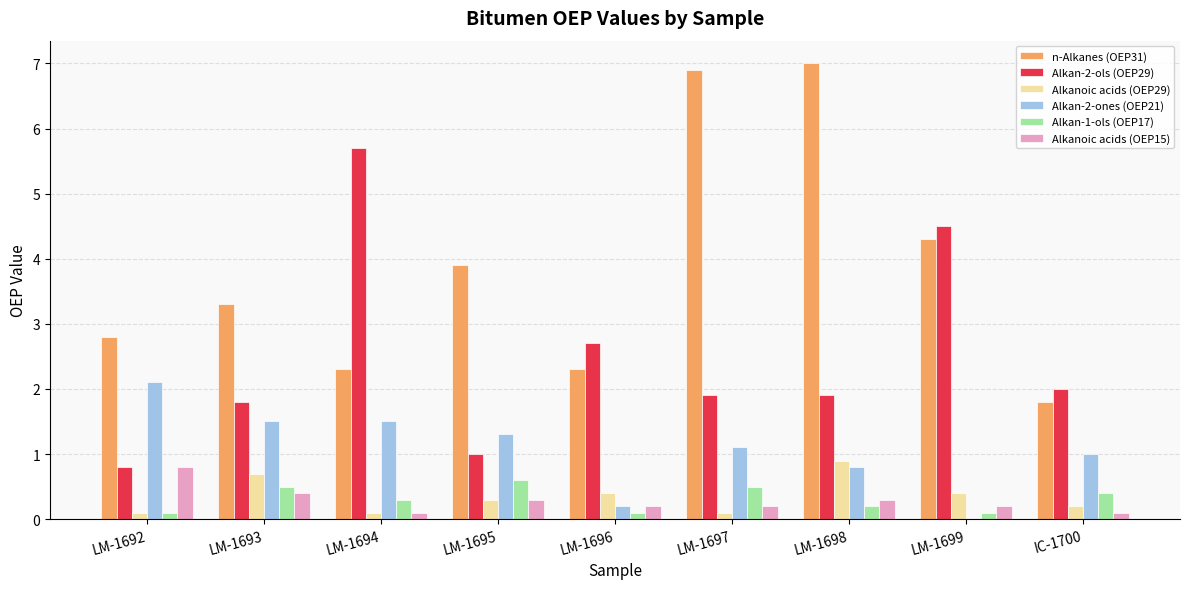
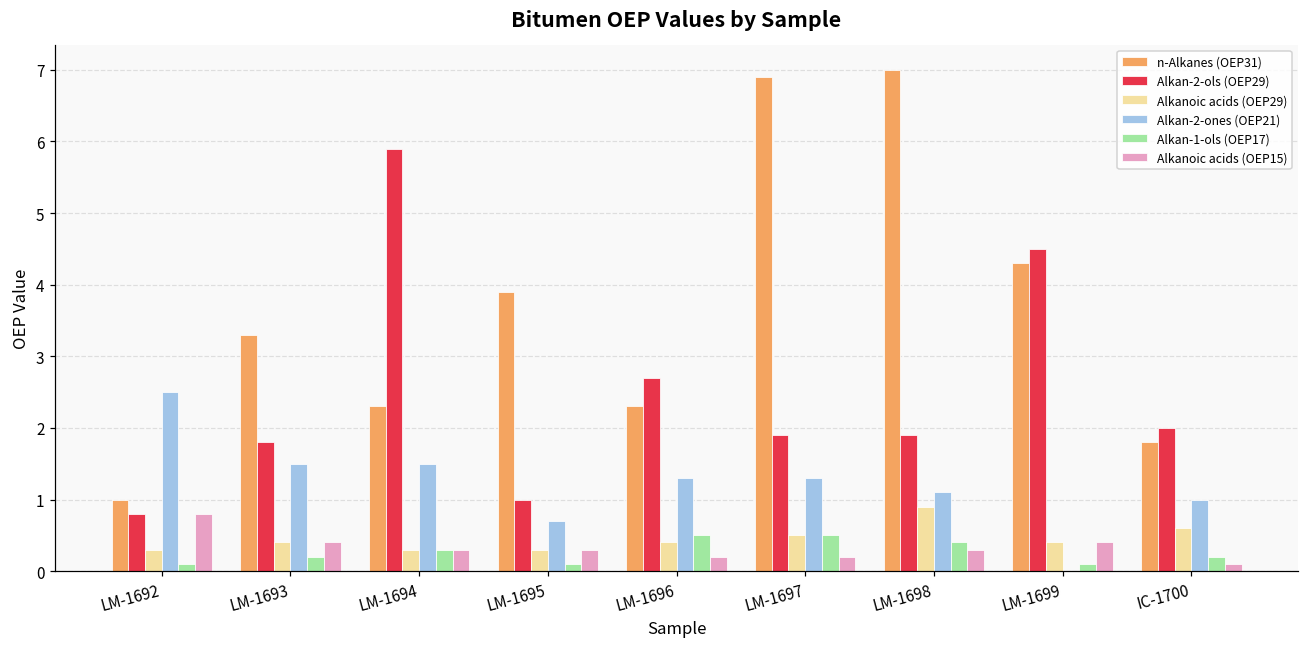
  {
    "n-Alkanes (OEP31)": {
-     "LM-1692": 2.8,
+     "LM-1692": 1.0,
      "LM-1693": 3.3,
      "LM-1694": 2.3,
      "LM-1695": 3.9,
      "LM-1696": 2.3,
      "LM-1697": 6.9,
      "LM-1698": 7.0,
      "LM-1699": 4.3,
      "IC-1700": 1.8
    },
    "Alkan-2-ols (OEP29)": {
      "LM-1692": 0.8,
      "LM-1693": 1.8,
-     "LM-1694": 5.7,
+     "LM-1694": 5.9,
      "LM-1695": 1.0,
      "LM-1696": 2.7,
      "LM-1697": 1.9,
      "LM-1698": 1.9,
      "LM-1699": 4.5,
      "IC-1700": 2.0
    },
    "Alkanoic acids (OEP29)": {
-     "LM-1692": 0.1,
-     "LM-1693": 0.7,
-     "LM-1694": 0.1,
+     "LM-1692": 0.3,
+     "LM-1693": 0.4,
+     "LM-1694": 0.3,
      "LM-1695": 0.3,
      "LM-1696": 0.4,
-     "LM-1697": 0.1,
+     "LM-1697": 0.5,
      "LM-1698": 0.9,
      "LM-1699": 0.4,
-     "IC-1700": 0.2
+     "IC-1700": 0.6
    },
    "Alkan-2-ones (OEP21)": {
-     "LM-1692": 2.1,
+     "LM-1692": 2.5,
      "LM-1693": 1.5,
      "LM-1694": 1.5,
-     "LM-1695": 1.3,
-     "LM-1696": 0.2,
-     "LM-1697": 1.1,
-     "LM-1698": 0.8,
+     "LM-1695": 0.7,
+     "LM-1696": 1.3,
+     "LM-1697": 1.3,
+     "LM-1698": 1.1,
      "LM-1699": 0.0,
      "IC-1700": 1.0
    },
    "Alkan-1-ols (OEP17)": {
      "LM-1692": 0.1,
-     "LM-1693": 0.5,
+     "LM-1693": 0.2,
      "LM-1694": 0.3,
-     "LM-1695": 0.6,
-     "LM-1696": 0.1,
+     "LM-1695": 0.1,
+     "LM-1696": 0.5,
      "LM-1697": 0.5,
-     "LM-1698": 0.2,
+     "LM-1698": 0.4,
      "LM-1699": 0.1,
-     "IC-1700": 0.4
+     "IC-1700": 0.2
    },
    "Alkanoic acids (OEP15)": {
      "LM-1692": 0.8,
      "LM-1693": 0.4,
-     "LM-1694": 0.1,
+     "LM-1694": 0.3,
      "LM-1695": 0.3,
      "LM-1696": 0.2,
      "LM-1697": 0.2,
      "LM-1698": 0.3,
-     "LM-1699": 0.2,
+     "LM-1699": 0.4,
      "IC-1700": 0.1
    }
  }
